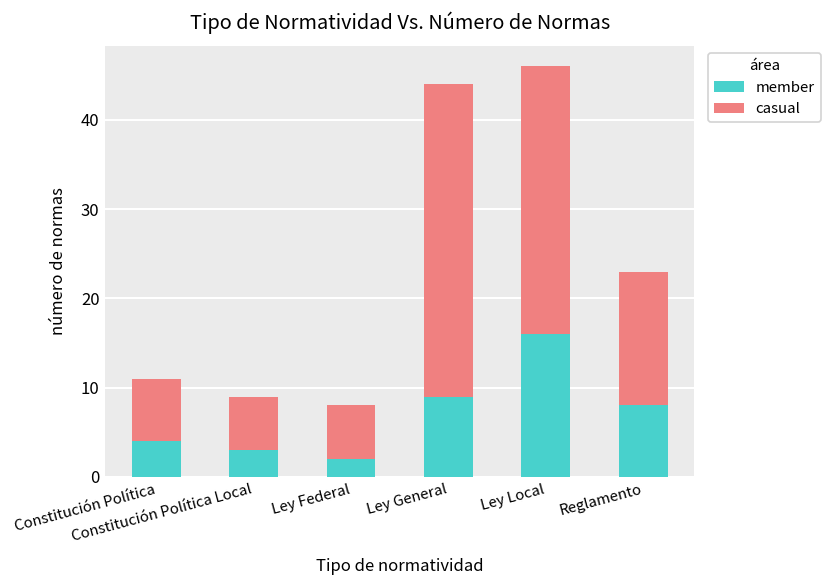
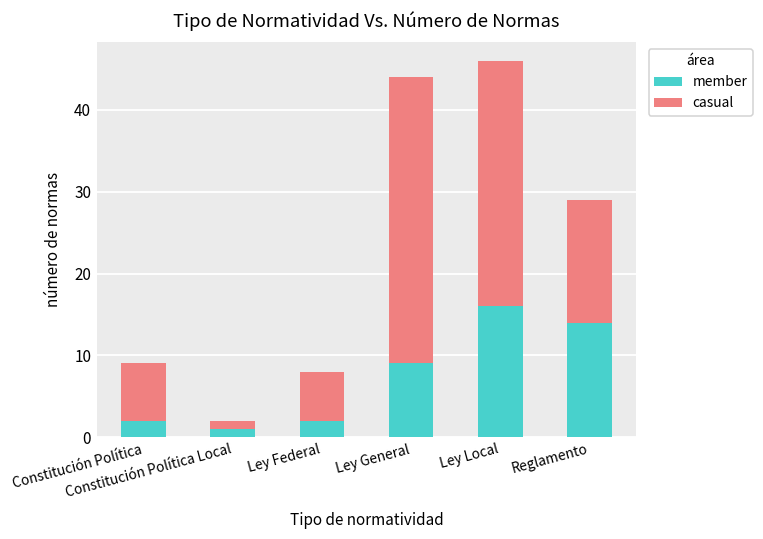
  {
    "member": {
-     "Constitución Política": 4,
-     "Constitución Política Local": 3,
+     "Constitución Política": 2,
+     "Constitución Política Local": 1,
      "Ley Federal": 2,
      "Ley General": 9,
      "Ley Local": 16,
-     "Reglamento": 8
+     "Reglamento": 14
    },
    "casual": {
      "Constitución Política": 7,
-     "Constitución Política Local": 6,
+     "Constitución Política Local": 1,
      "Ley Federal": 6,
      "Ley General": 35,
      "Ley Local": 30,
      "Reglamento": 15
    }
  }
